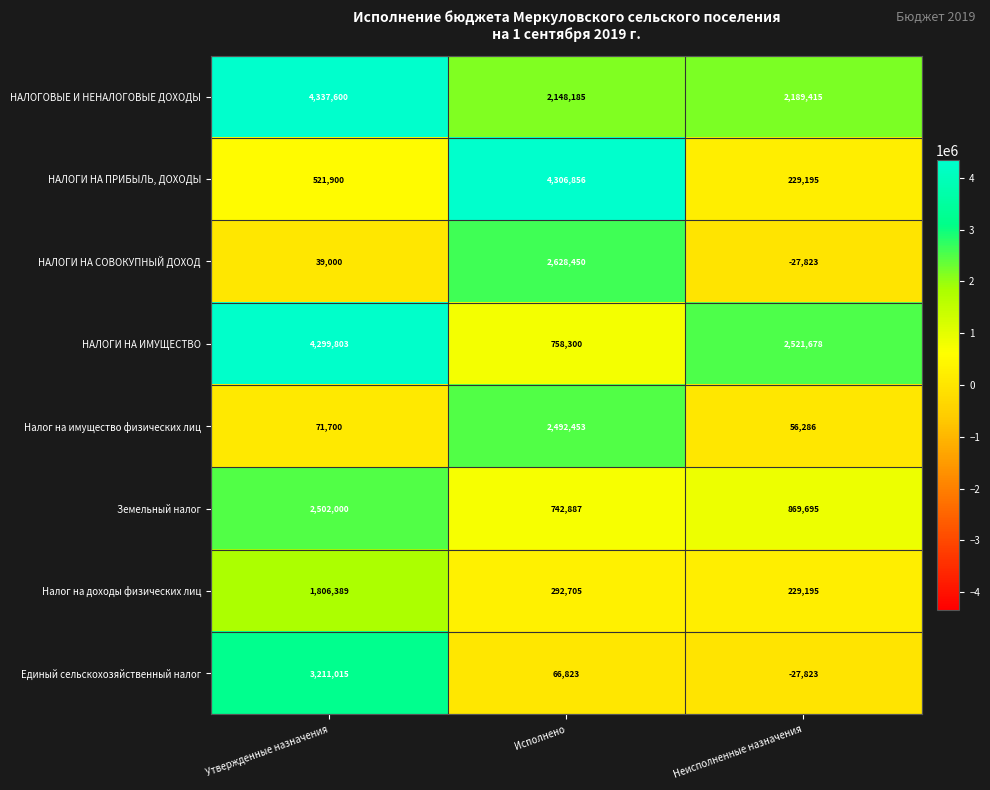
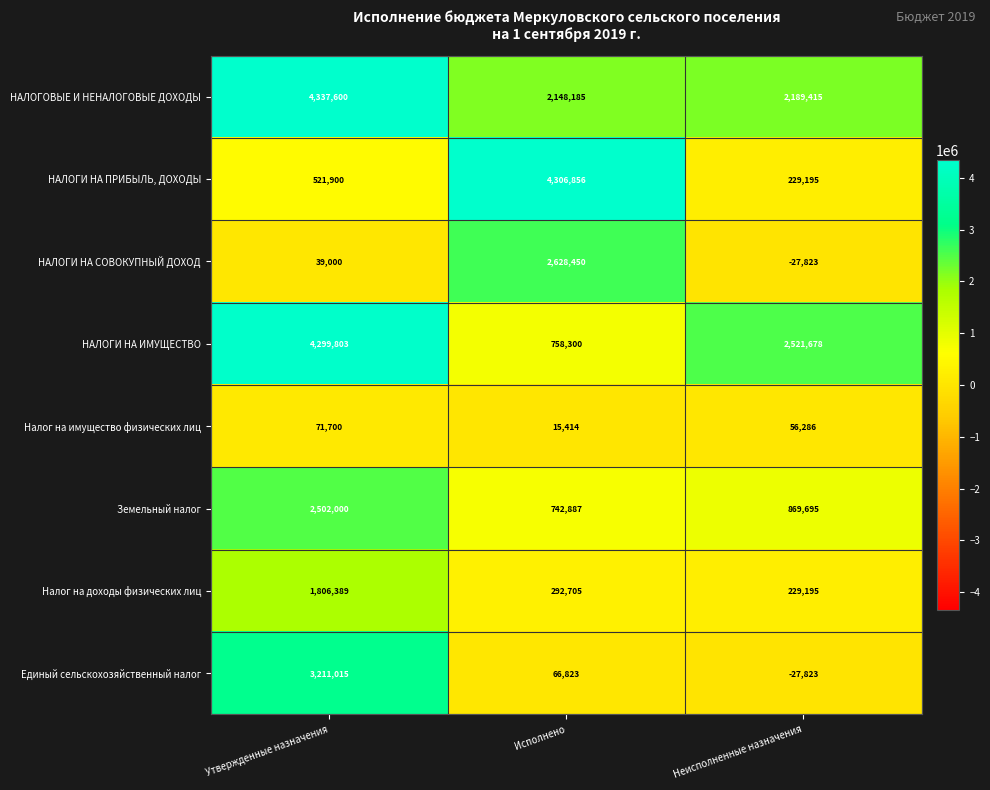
  {
    "НАЛОГОВЫЕ И НЕНАЛОГОВЫЕ ДОХОДЫ": {
      "Утвержденные назначения": "4,337,600",
      "Исполнено": "2,148,185",
      "Неисполненные назначения": "2,189,415"
    },
    "НАЛОГИ НА ПРИБЫЛЬ, ДОХОДЫ": {
      "Утвержденные назначения": "521,900",
      "Исполнено": "4,306,856",
      "Неисполненные назначения": "229,195"
    },
    "НАЛОГИ НА СОВОКУПНЫЙ ДОХОД": {
      "Утвержденные назначения": "39,000",
      "Исполнено": "2,628,450",
      "Неисполненные назначения": "-27,823"
    },
    "НАЛОГИ НА ИМУЩЕСТВО": {
      "Утвержденные назначения": "4,299,803",
      "Исполнено": "758,300",
      "Неисполненные назначения": "2,521,678"
    },
    "Налог на имущество физических лиц": {
      "Утвержденные назначения": "71,700",
-     "Исполнено": "2,492,453",
+     "Исполнено": "15,414",
      "Неисполненные назначения": "56,286"
    },
    "Земельный налог": {
      "Утвержденные назначения": "2,502,000",
      "Исполнено": "742,887",
      "Неисполненные назначения": "869,695"
    },
    "Налог на доходы физических лиц": {
      "Утвержденные назначения": "1,806,389",
      "Исполнено": "292,705",
      "Неисполненные назначения": "229,195"
    },
    "Единый сельскохозяйственный налог": {
      "Утвержденные назначения": "3,211,015",
      "Исполнено": "66,823",
      "Неисполненные назначения": "-27,823"
    }
  }
